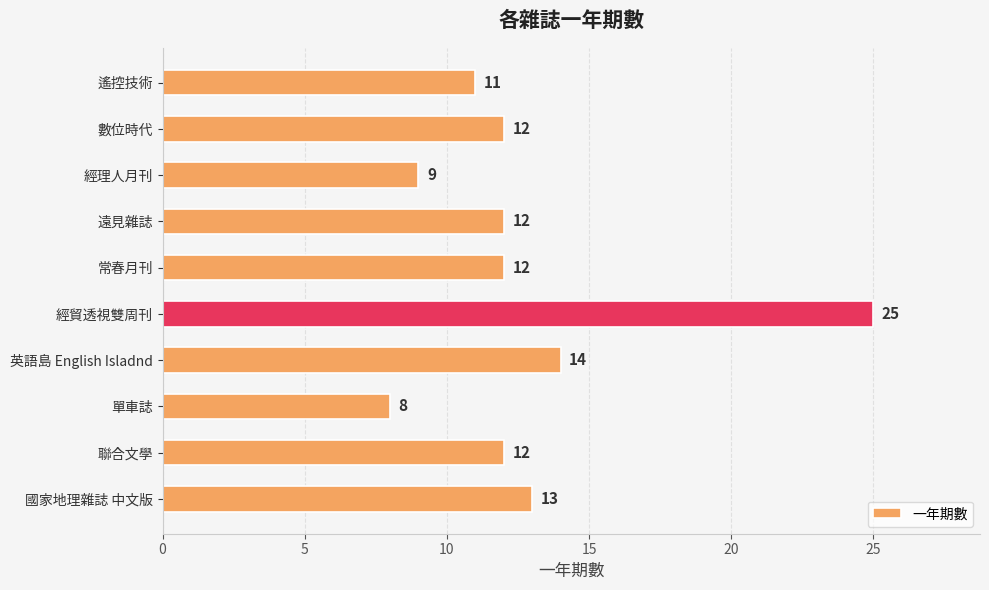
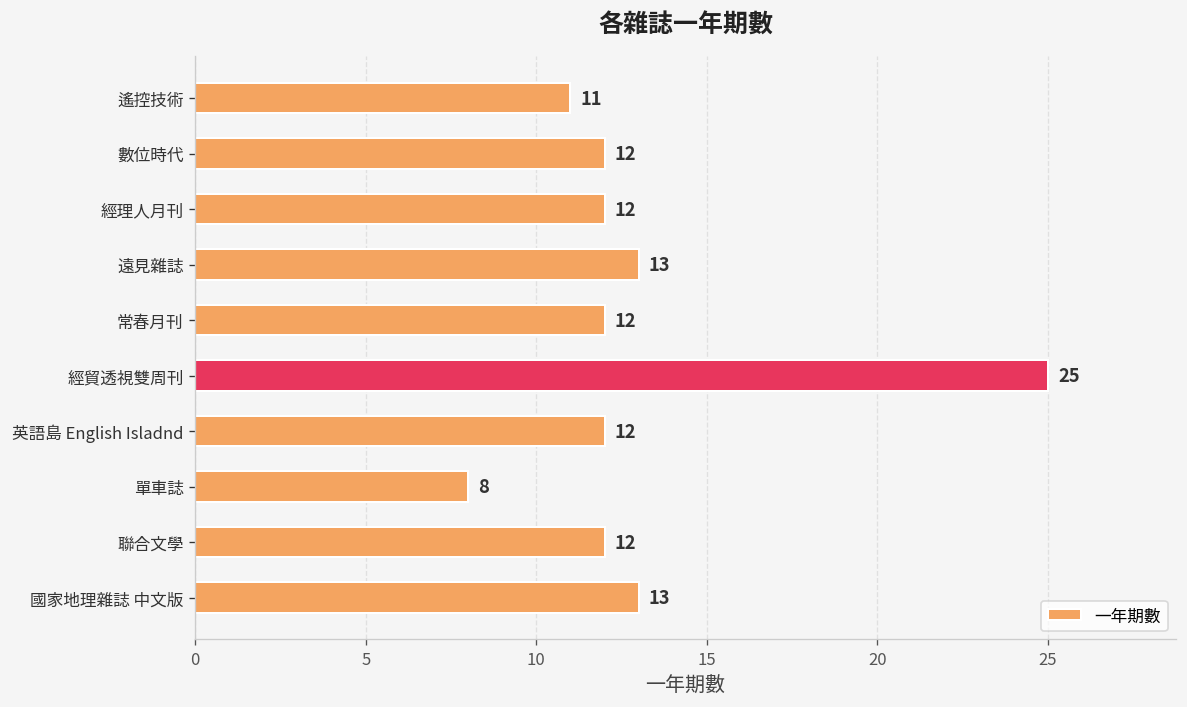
  {
    "遙控技術": 11,
    "數位時代": 12,
-   "經理人月刊": 9,
-   "遠見雜誌": 12,
+   "經理人月刊": 12,
+   "遠見雜誌": 13,
    "常春月刊": 12,
    "經貿透視雙周刊": 25,
-   "英語島 English Isladnd": 14,
+   "英語島 English Isladnd": 12,
    "單車誌": 8,
    "聯合文學": 12,
    "國家地理雜誌 中文版": 13
  }
